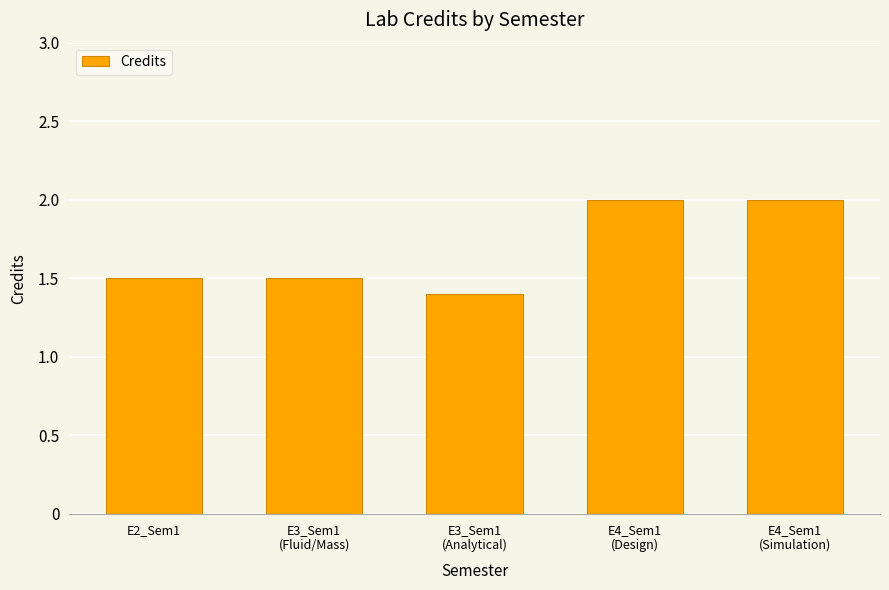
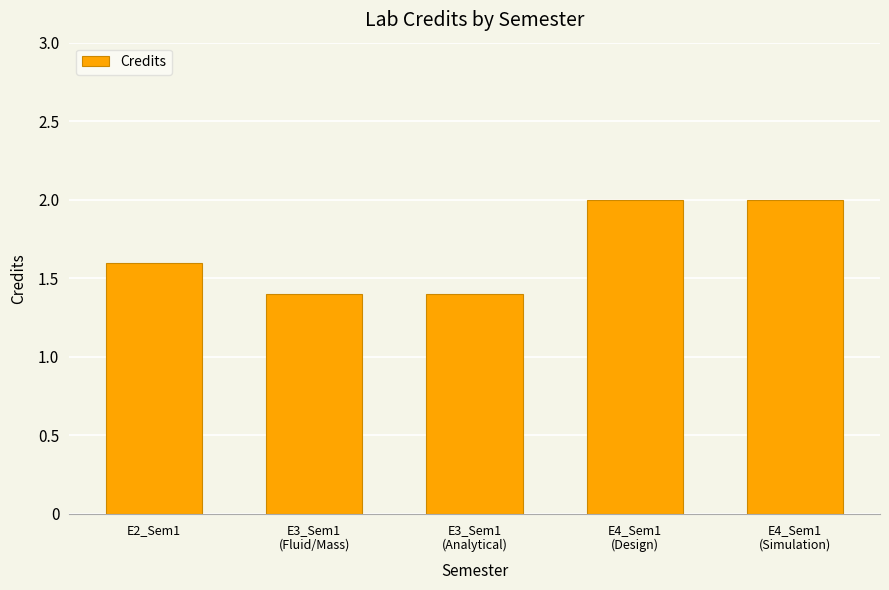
  {
-   "E2_Sem1": 1.5,
-   "E3_Sem1 (Fluid/Mass)": 1.5,
+   "E2_Sem1": 1.6,
+   "E3_Sem1 (Fluid/Mass)": 1.4,
    "E3_Sem1 (Analytical)": 1.4,
    "E4_Sem1 (Design)": 2.0,
    "E4_Sem1 (Simulation)": 2.0
  }
